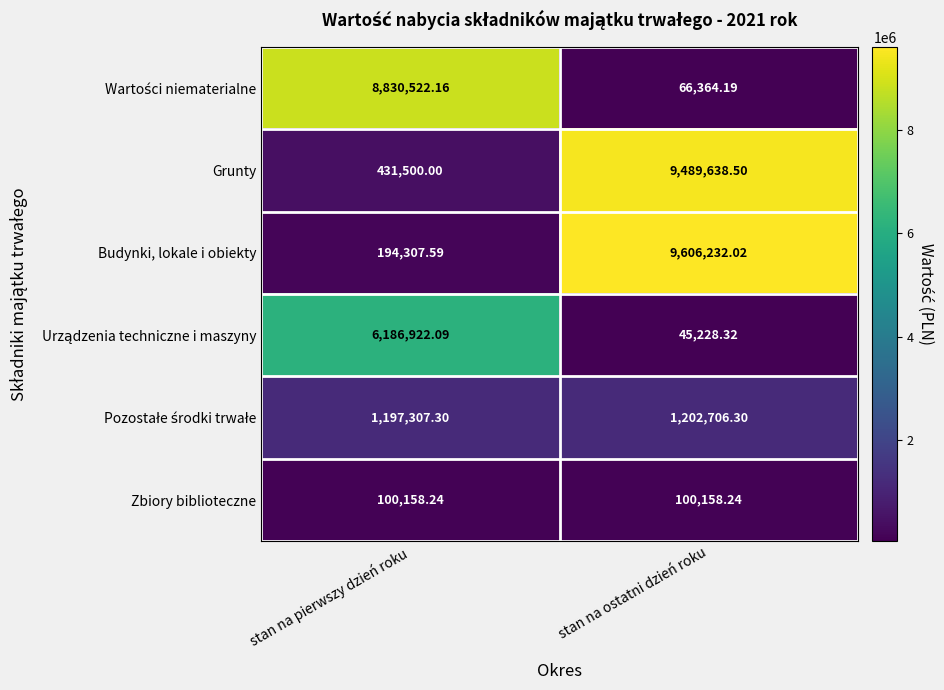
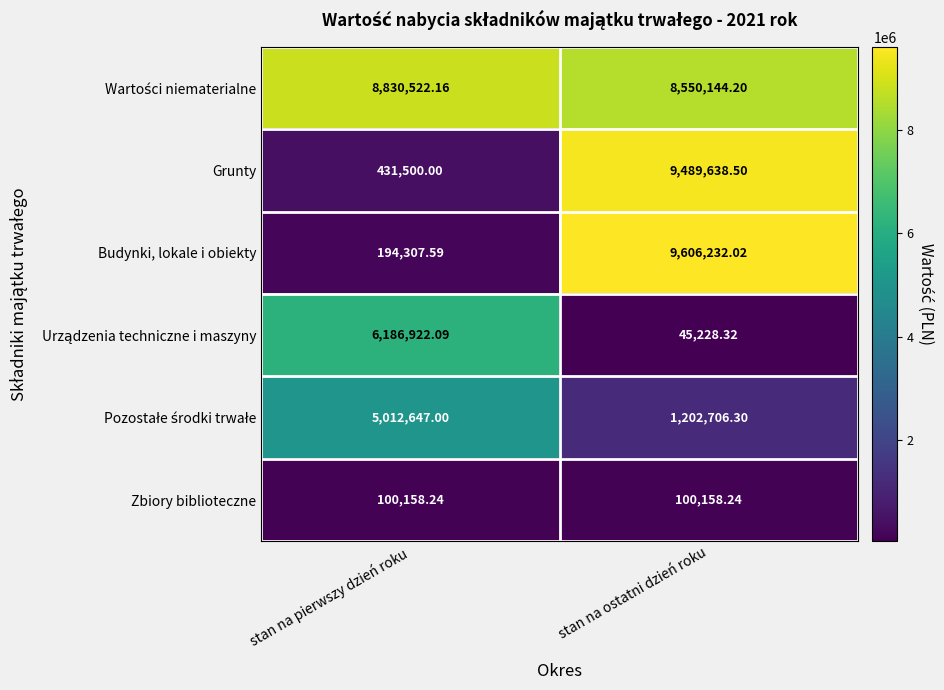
  {
    "Wartości niematerialne": {
      "stan na pierwszy dzień roku": "8,830,522.16",
-     "stan na ostatni dzień roku": "66,364.19"
+     "stan na ostatni dzień roku": "8,550,144.20"
    },
    "Grunty": {
      "stan na pierwszy dzień roku": "431,500.00",
      "stan na ostatni dzień roku": "9,489,638.50"
    },
    "Budynki, lokale i obiekty": {
      "stan na pierwszy dzień roku": "194,307.59",
      "stan na ostatni dzień roku": "9,606,232.02"
    },
    "Urządzenia techniczne i maszyny": {
      "stan na pierwszy dzień roku": "6,186,922.09",
      "stan na ostatni dzień roku": "45,228.32"
    },
    "Pozostałe środki trwałe": {
-     "stan na pierwszy dzień roku": "1,197,307.30",
+     "stan na pierwszy dzień roku": "5,012,647.00",
      "stan na ostatni dzień roku": "1,202,706.30"
    },
    "Zbiory biblioteczne": {
      "stan na pierwszy dzień roku": "100,158.24",
      "stan na ostatni dzień roku": "100,158.24"
    }
  }
